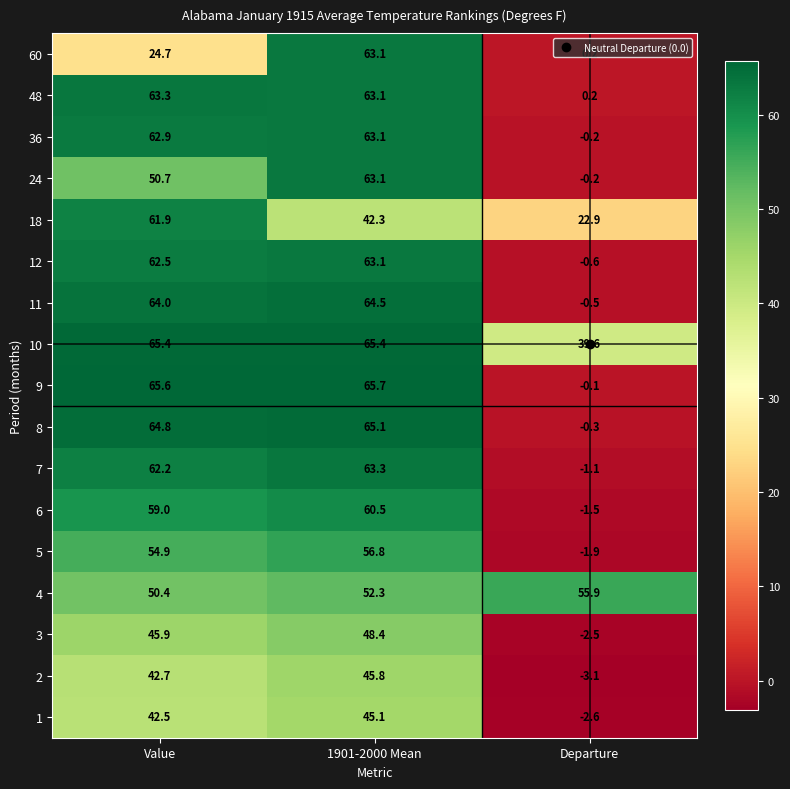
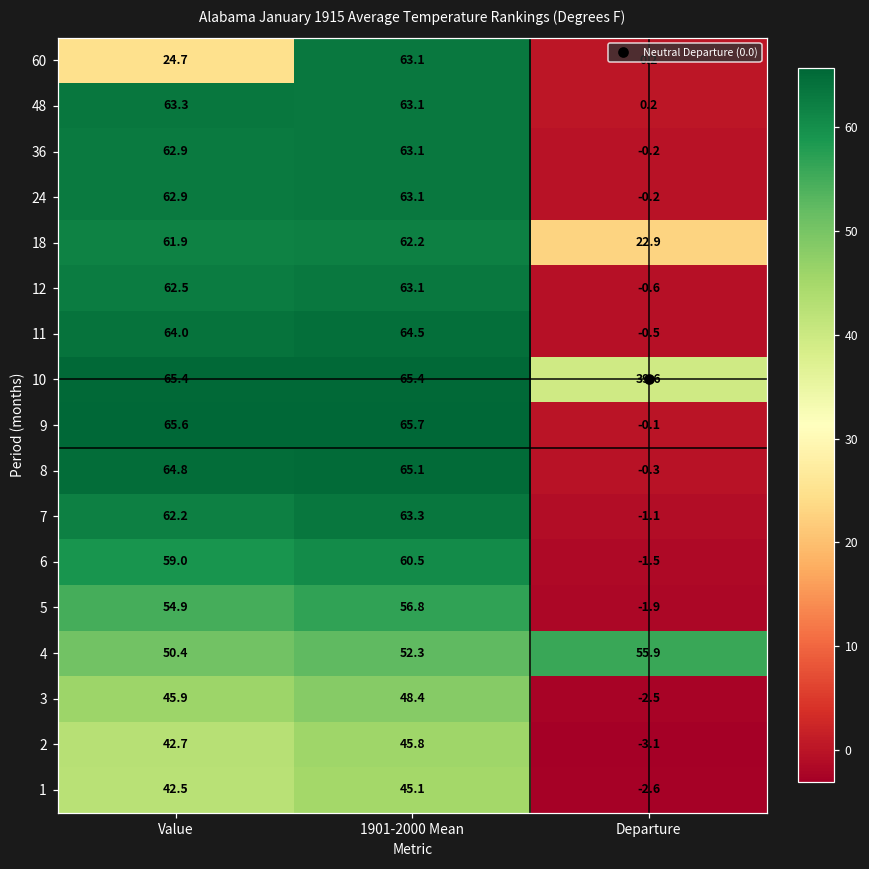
  {
    "60": {
      "Value": 24.7,
      "1901-2000 Mean": 63.1
    },
    "48": {
      "Value": 63.3,
      "1901-2000 Mean": 63.1,
      "Departure": 0.2
    },
    "36": {
      "Value": 62.9,
      "1901-2000 Mean": 63.1,
      "Departure": -0.2
    },
    "24": {
-     "Value": 50.7,
+     "Value": 62.9,
      "1901-2000 Mean": 63.1,
      "Departure": -0.2
    },
    "18": {
      "Value": 61.9,
-     "1901-2000 Mean": 42.3,
+     "1901-2000 Mean": 62.2,
      "Departure": 22.9
    },
    "12": {
      "Value": 62.5,
      "1901-2000 Mean": 63.1,
      "Departure": -0.6
    },
    "11": {
      "Value": 64.0,
      "1901-2000 Mean": 64.5,
      "Departure": -0.5
    },
    "10": {
      "Value": 65.4,
      "1901-2000 Mean": 65.4
    },
    "9": {
      "Value": 65.6,
      "1901-2000 Mean": 65.7,
      "Departure": -0.1
    },
    "8": {
      "Value": 64.8,
      "1901-2000 Mean": 65.1,
      "Departure": -0.3
    },
    "7": {
      "Value": 62.2,
      "1901-2000 Mean": 63.3,
      "Departure": -1.1
    },
    "6": {
      "Value": 59.0,
      "1901-2000 Mean": 60.5,
      "Departure": -1.5
    },
    "5": {
      "Value": 54.9,
      "1901-2000 Mean": 56.8,
      "Departure": -1.9
    },
    "4": {
      "Value": 50.4,
      "1901-2000 Mean": 52.3,
      "Departure": 55.9
    },
    "3": {
      "Value": 45.9,
      "1901-2000 Mean": 48.4,
      "Departure": -2.5
    },
    "2": {
      "Value": 42.7,
      "1901-2000 Mean": 45.8,
      "Departure": -3.1
    },
    "1": {
      "Value": 42.5,
      "1901-2000 Mean": 45.1,
      "Departure": -2.6
    }
  }
